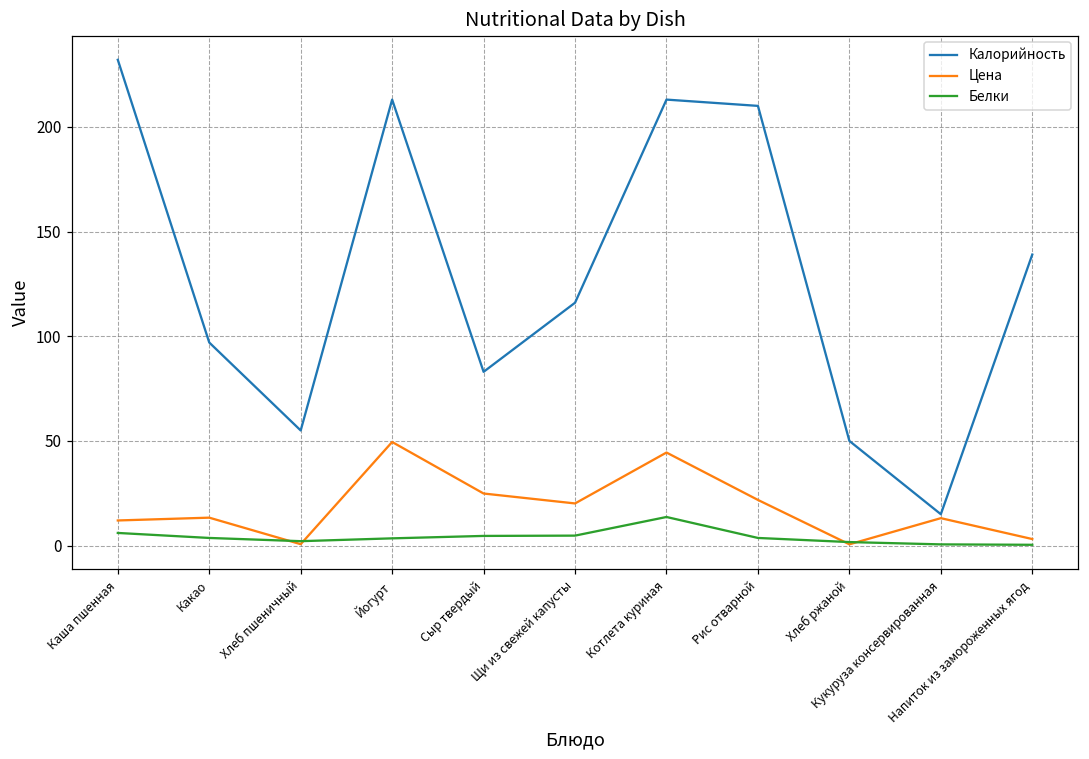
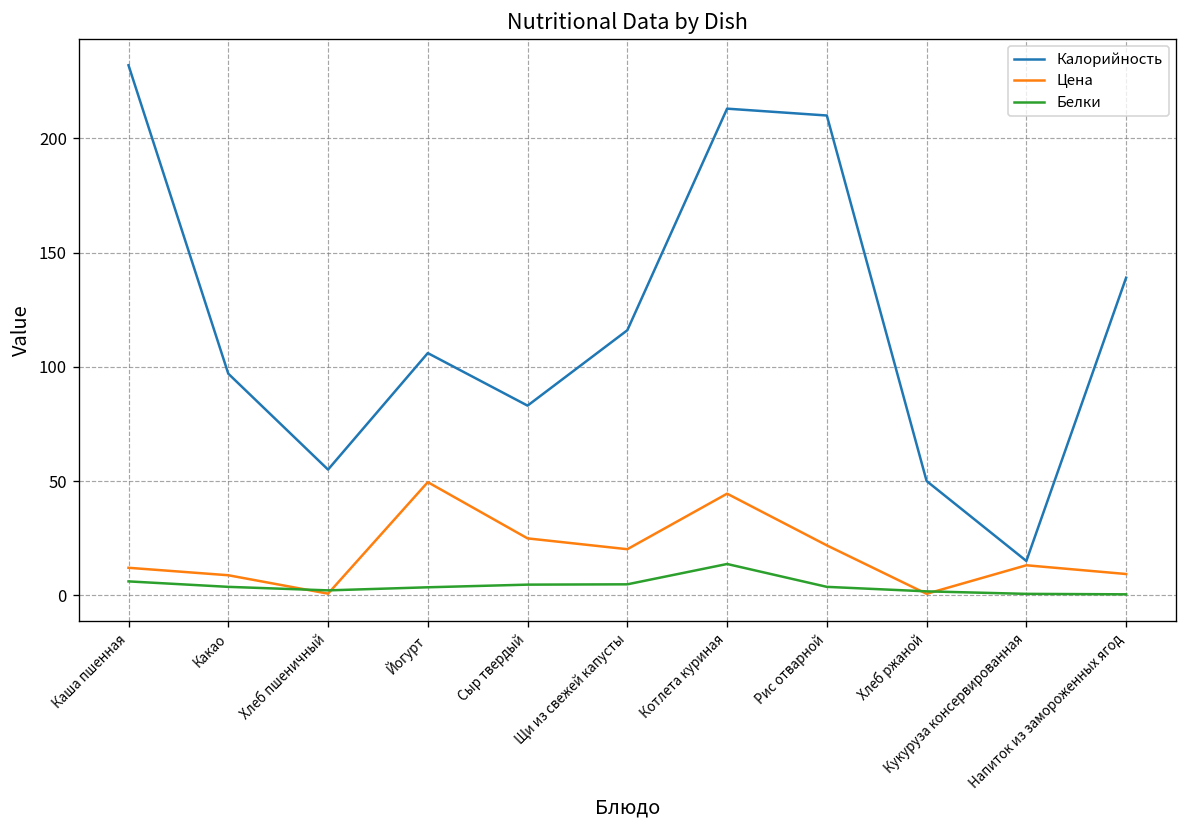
  {
    "Калорийность": {
      "Каша пшенная": 232,
      "Какао": 97,
      "Хлеб пшеничный": 55,
-     "Йогурт": 213,
+     "Йогурт": 106,
      "Сыр твердый": 83,
      "Щи из свежей капусты": 116,
      "Котлета куриная": 213,
      "Рис отварной": 210,
      "Хлеб ржаной": 50,
      "Кукуруза консервированная": 15,
      "Напиток из замороженных ягод": 139
    },
    "Цена": {
      "Каша пшенная": 12,
-     "Какао": 13,
+     "Какао": 9,
      "Хлеб пшеничный": 1,
      "Йогурт": 50,
      "Сыр твердый": 25,
      "Щи из свежей капусты": 20,
      "Котлета куриная": 44,
      "Рис отварной": 22,
      "Кукуруза консервированная": 13,
-     "Напиток из замороженных ягод": 3
+     "Напиток из замороженных ягод": 9
    },
    "Белки": {
      "Каша пшенная": 6,
      "Какао": 4,
      "Хлеб пшеничный": 2,
      "Йогурт": 3,
      "Сыр твердый": 5,
      "Щи из свежей капусты": 5,
      "Котлета куриная": 14,
      "Рис отварной": 4,
      "Кукуруза консервированная": 1,
      "Напиток из замороженных ягод": 0
    }
  }
